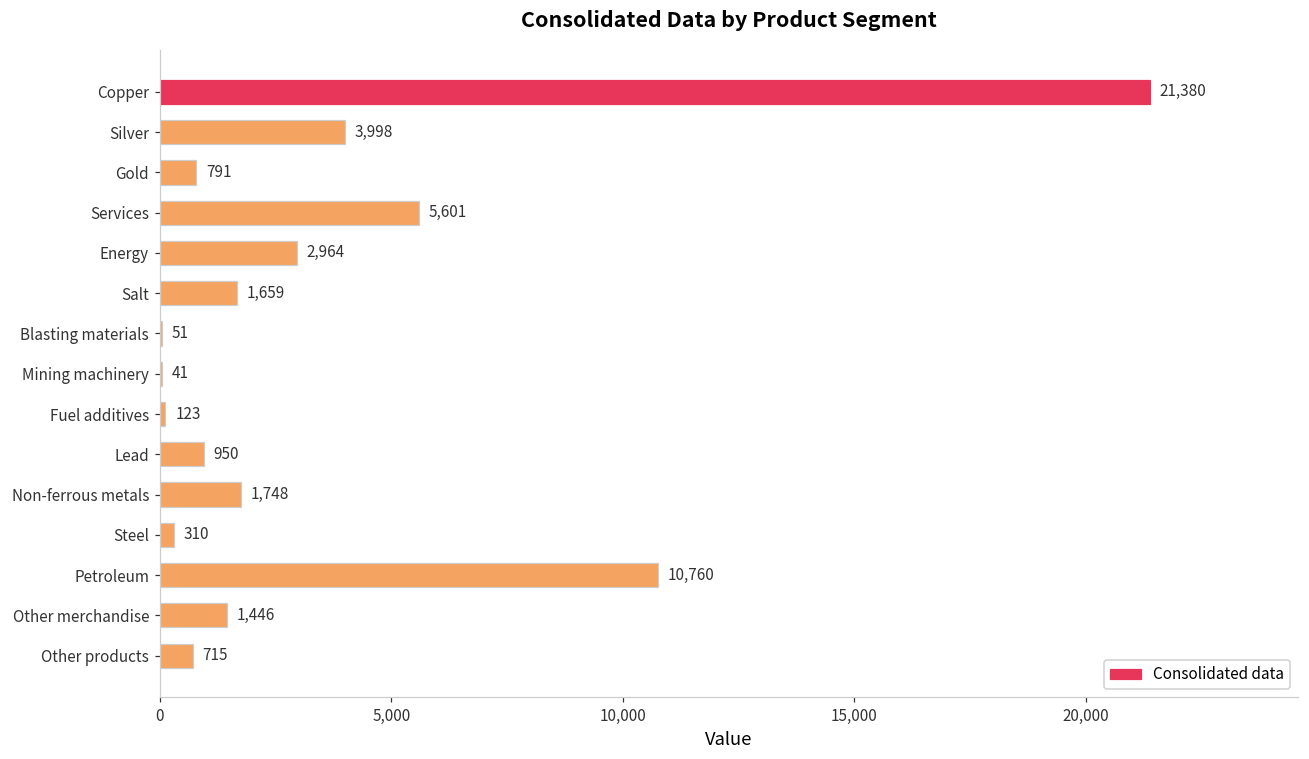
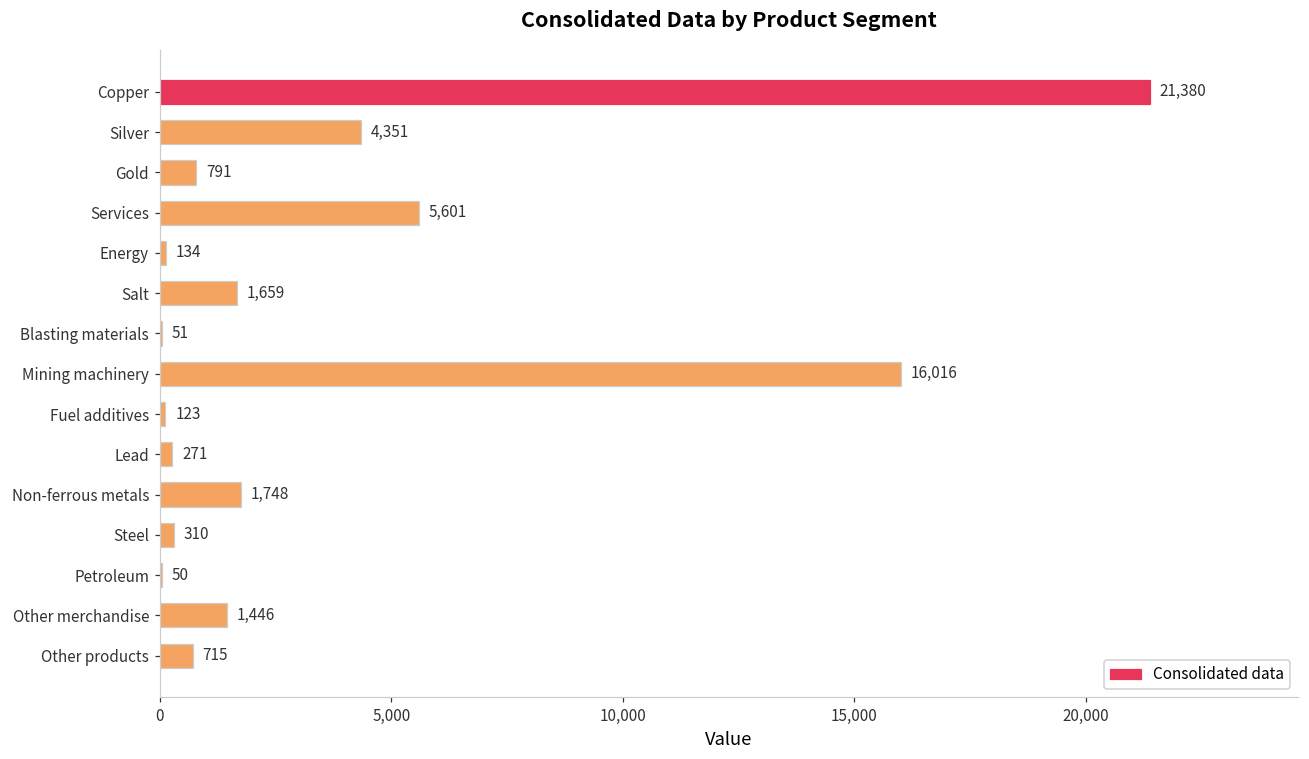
  {
    "Copper": "21,380",
-   "Silver": "3,998",
+   "Silver": "4,351",
    "Gold": "791",
    "Services": "5,601",
-   "Energy": "2,964",
+   "Energy": "134",
    "Salt": "1,659",
    "Blasting materials": "51",
-   "Mining machinery": "41",
+   "Mining machinery": "16,016",
    "Fuel additives": "123",
-   "Lead": "950",
+   "Lead": "271",
    "Non-ferrous metals": "1,748",
    "Steel": "310",
-   "Petroleum": "10,760",
+   "Petroleum": "50",
    "Other merchandise": "1,446",
    "Other products": "715"
  }
